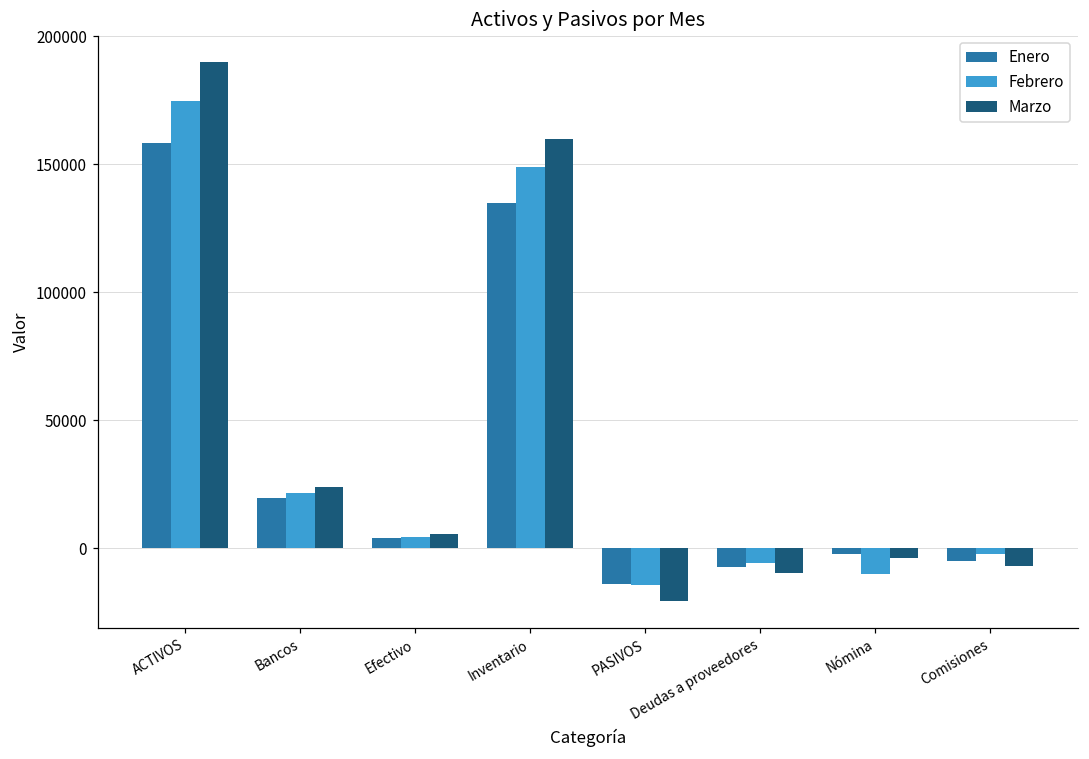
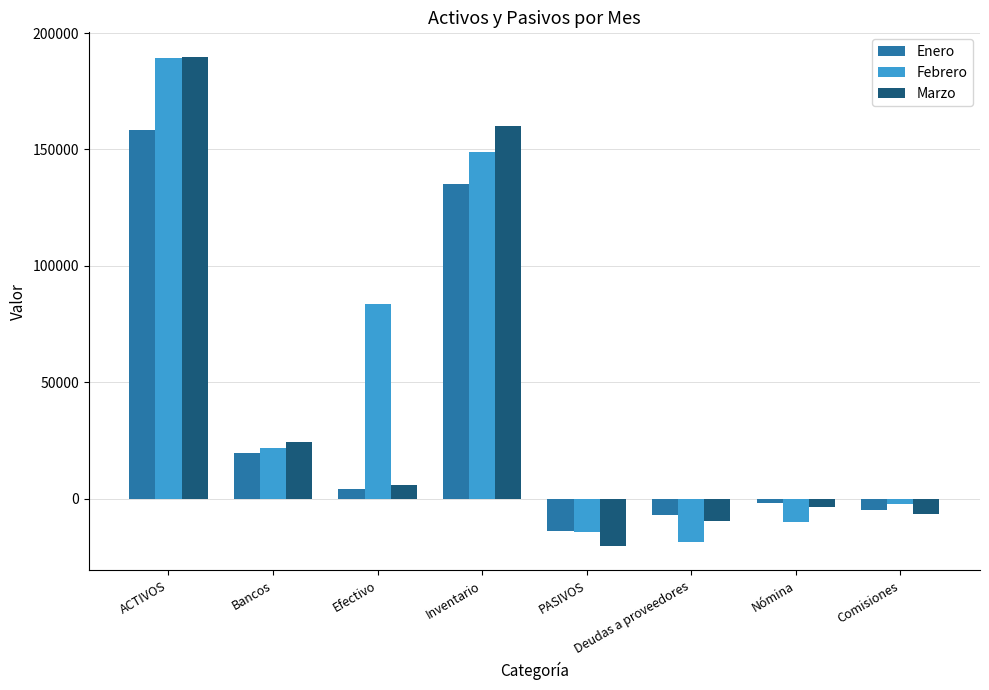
  {
    "Febrero": {
-     "ACTIVOS": 175000,
+     "ACTIVOS": 189000,
      "Bancos": 22000,
-     "Efectivo": 4000,
+     "Efectivo": 83000,
      "Inventario": 149000,
      "PASIVOS": -15000,
-     "Deudas a proveedores": -6000,
+     "Deudas a proveedores": -19000,
      "Nómina": -10000,
      "Comisiones": -2000
    }
  }
